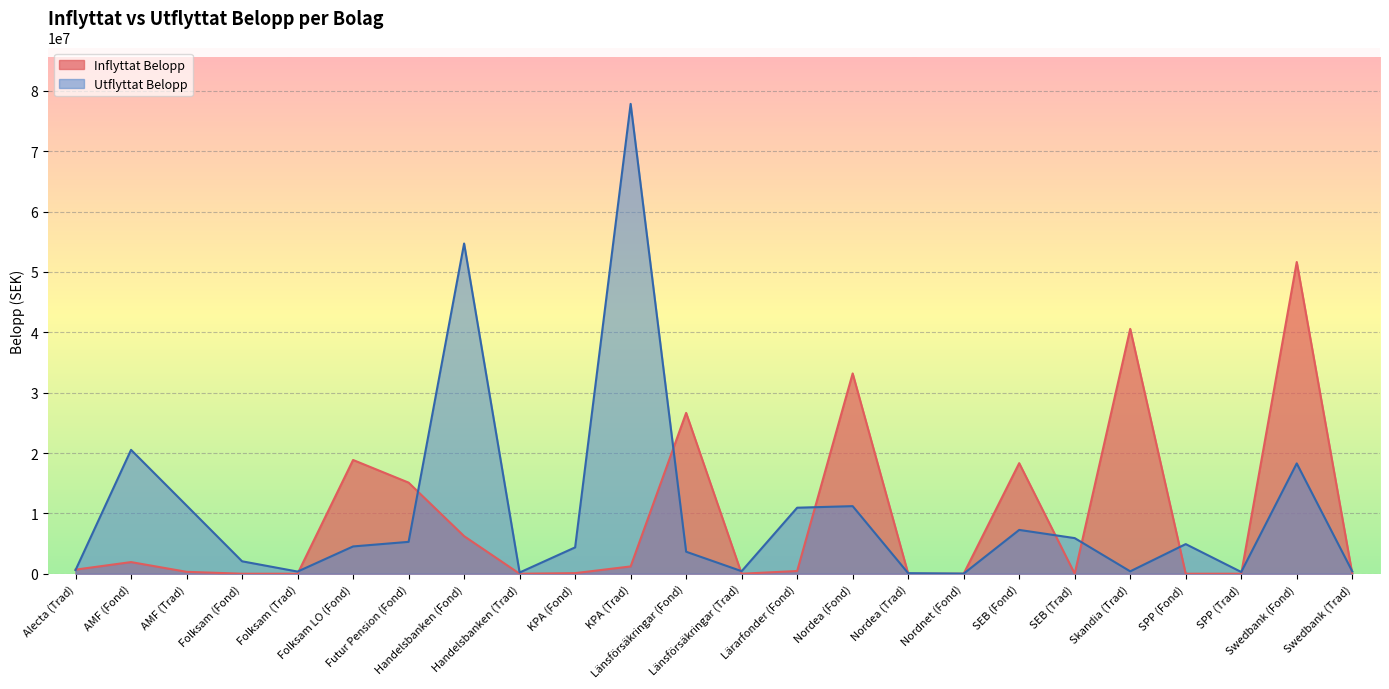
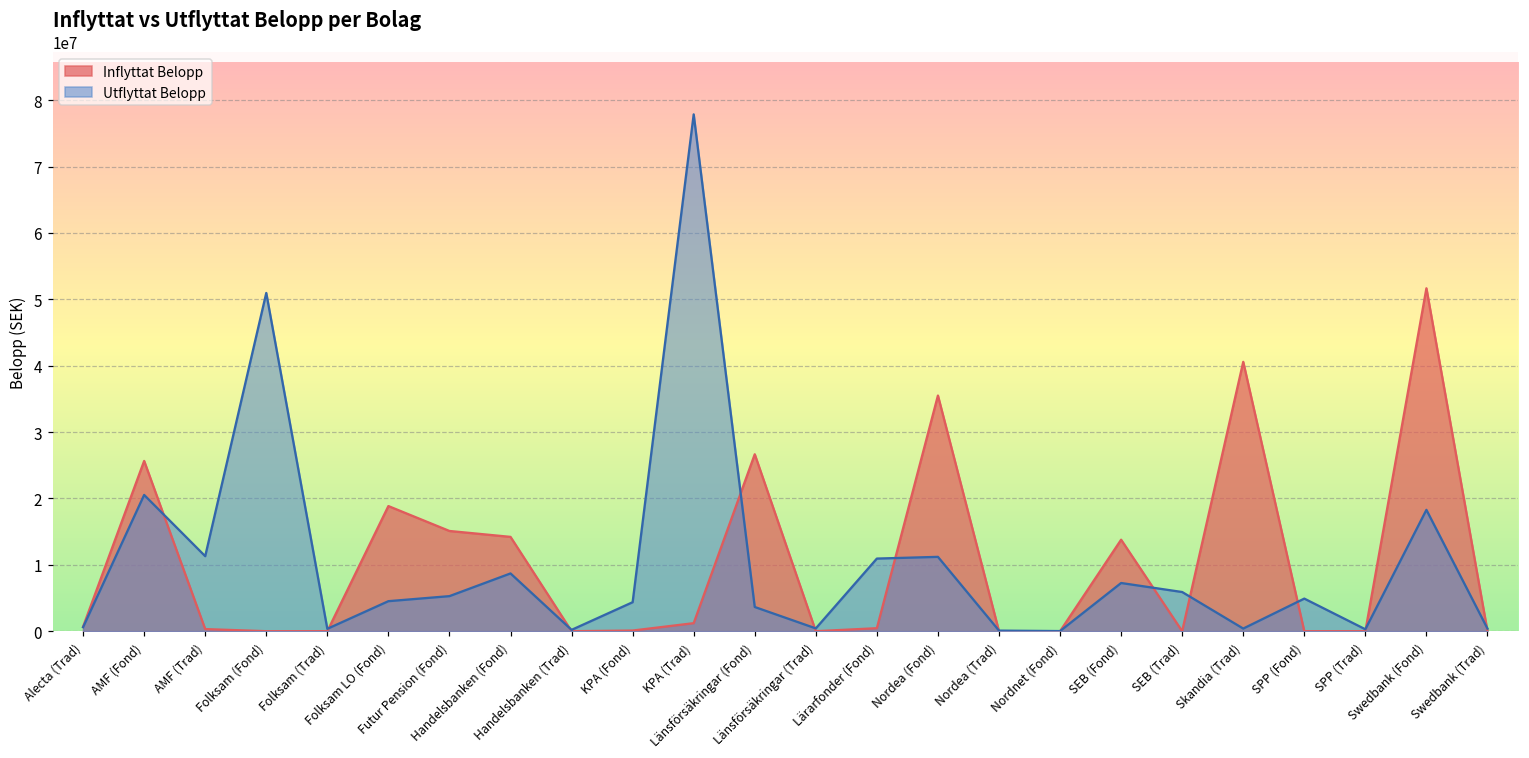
  {
    "Inflyttat Belopp": {
-     "AMF (Fond)": 2000000,
+     "AMF (Fond)": 26000000,
      "AMF (Trad)": 0,
      "Folksam (Fond)": 0,
      "Folksam LO (Fond)": 19000000,
      "Futur Pension (Fond)": 15000000,
-     "Handelsbanken (Fond)": 6000000,
+     "Handelsbanken (Fond)": 14000000,
      "KPA (Fond)": 0,
      "KPA (Trad)": 1000000,
      "Länsförsäkringar (Fond)": 27000000,
      "Lärarfonder (Fond)": 0,
-     "Nordea (Fond)": 33000000,
-     "SEB (Fond)": 18000000,
+     "Nordea (Fond)": 36000000,
+     "SEB (Fond)": 14000000,
      "SEB (Trad)": 0,
      "Skandia (Trad)": 41000000,
      "SPP (Fond)": 0,
      "Swedbank (Fond)": 52000000
    },
    "Utflyttat Belopp": {
      "AMF (Fond)": 21000000,
      "AMF (Trad)": 11000000,
-     "Folksam (Fond)": 2000000,
+     "Folksam (Fond)": 51000000,
      "Folksam LO (Fond)": 5000000,
      "Futur Pension (Fond)": 5000000,
-     "Handelsbanken (Fond)": 55000000,
+     "Handelsbanken (Fond)": 9000000,
      "KPA (Fond)": 4000000,
      "KPA (Trad)": 78000000,
      "Länsförsäkringar (Fond)": 4000000,
      "Lärarfonder (Fond)": 11000000,
      "Nordea (Fond)": 11000000,
      "SEB (Fond)": 7000000,
      "SEB (Trad)": 6000000,
      "Skandia (Trad)": 0,
      "SPP (Fond)": 5000000,
      "Swedbank (Fond)": 18000000
    }
  }
